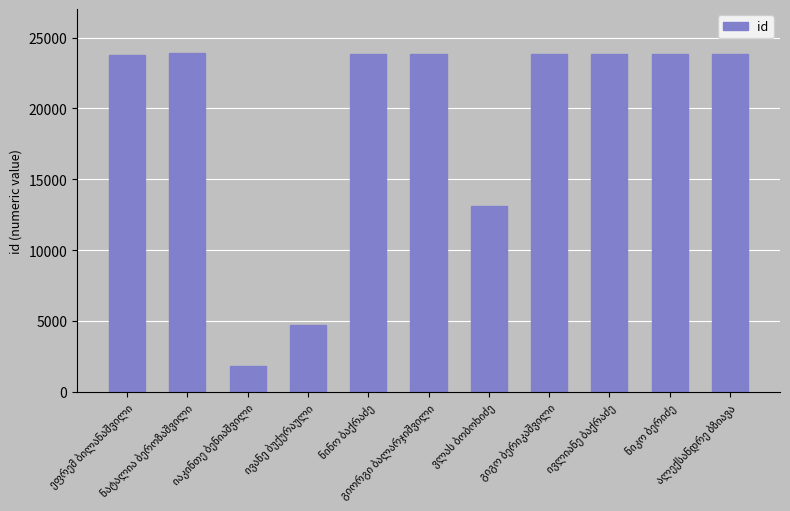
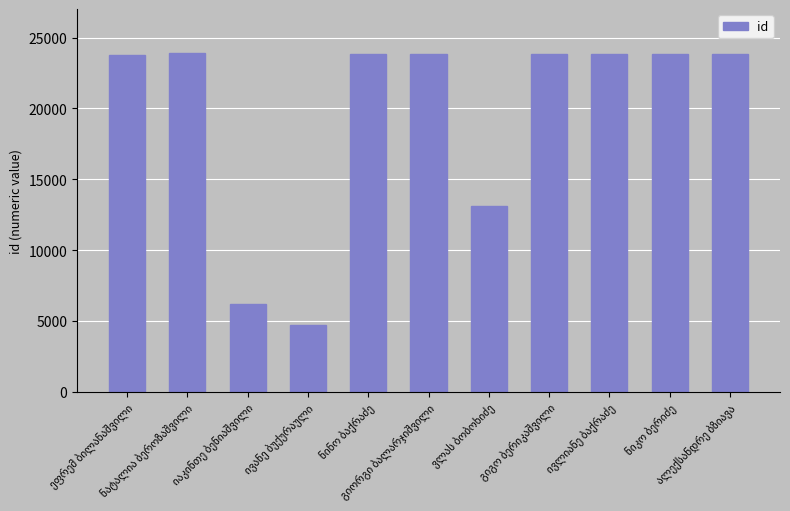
  {
    "ეფრემ ბილანაშვილი": 23800,
    "ნატალია ბეროზაშვილი": 23900,
-   "იაკინთე ბენიაშვილი": 1800,
+   "იაკინთე ბენიაშვილი": 6200,
    "ივანე ბუქურაული": 4700,
    "ნინო ბაქრაძე": 23900,
    "გიორგი ბალარჯიშვილი": 23900,
    "ვლას ბობოხიძე": 13100,
    "გიგო ბერიკაშვილი": 23900,
    "ივლიანე ბაქრაძე": 23900,
    "ნიკო ბერიძე": 23900,
    "ალექსანდრე ბზიავა": 23900
  }
